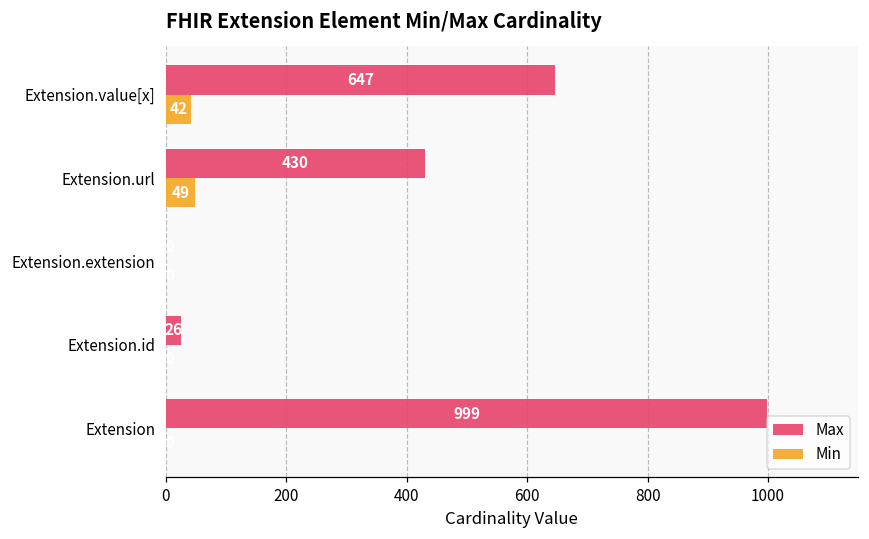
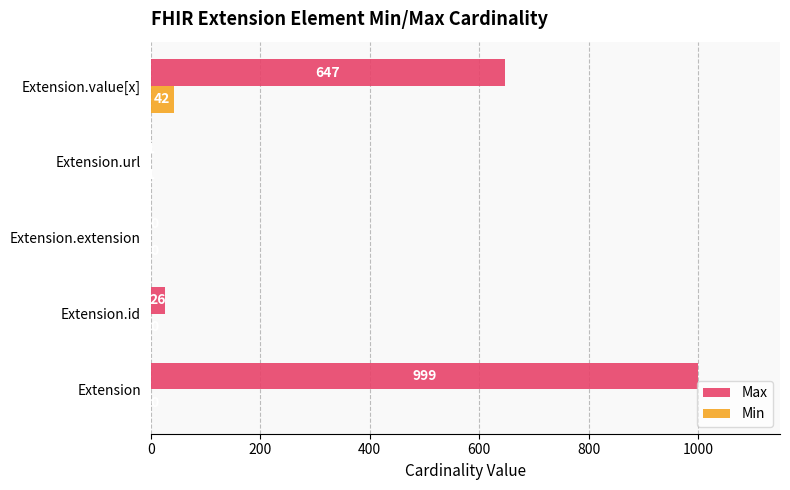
  {
    "Max": {
-     "Extension.url": 430,
+     "Extension.url": 0,
      "Extension.extension": 0
    },
    "Min": {
-     "Extension.url": 50,
+     "Extension.url": 0,
      "Extension.extension": 0,
      "Extension.id": 0,
      "Extension": 0
    }
  }
